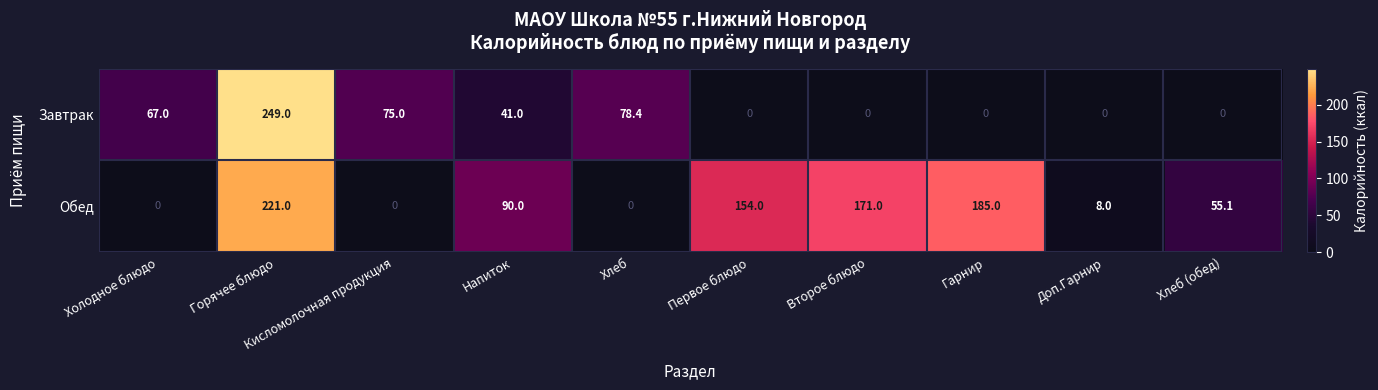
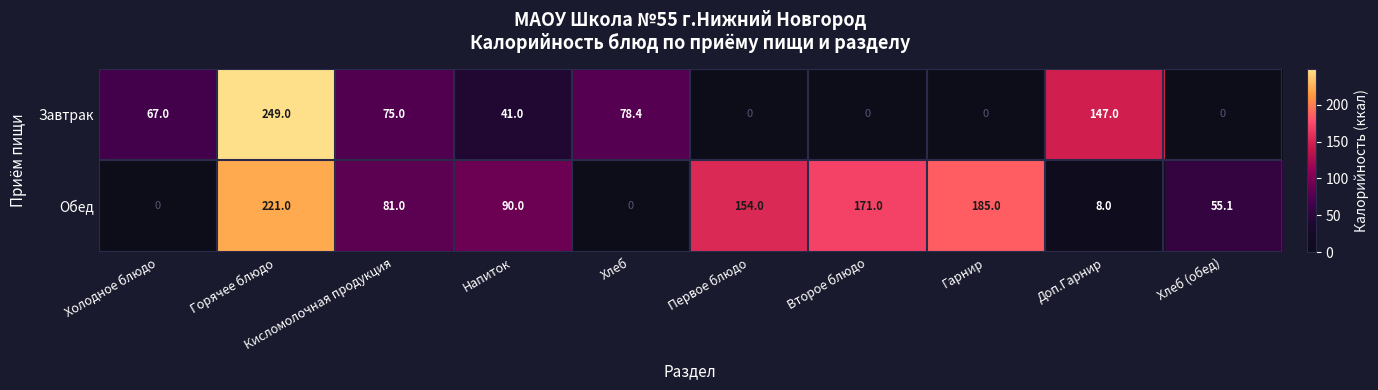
  {
    "Завтрак": {
      "Холодное блюдо": 67.0,
      "Горячее блюдо": 249.0,
      "Кисломолочная продукция": 75.0,
      "Напиток": 41.0,
      "Хлеб": 78.4,
      "Первое блюдо": 0,
      "Второе блюдо": 0,
      "Гарнир": 0,
-     "Доп.Гарнир": 0,
+     "Доп.Гарнир": 147.0,
      "Хлеб (обед)": 0
    },
    "Обед": {
      "Холодное блюдо": 0,
      "Горячее блюдо": 221.0,
-     "Кисломолочная продукция": 0,
+     "Кисломолочная продукция": 81.0,
      "Напиток": 90.0,
      "Хлеб": 0,
      "Первое блюдо": 154.0,
      "Второе блюдо": 171.0,
      "Гарнир": 185.0,
      "Доп.Гарнир": 8.0,
      "Хлеб (обед)": 55.1
    }
  }
